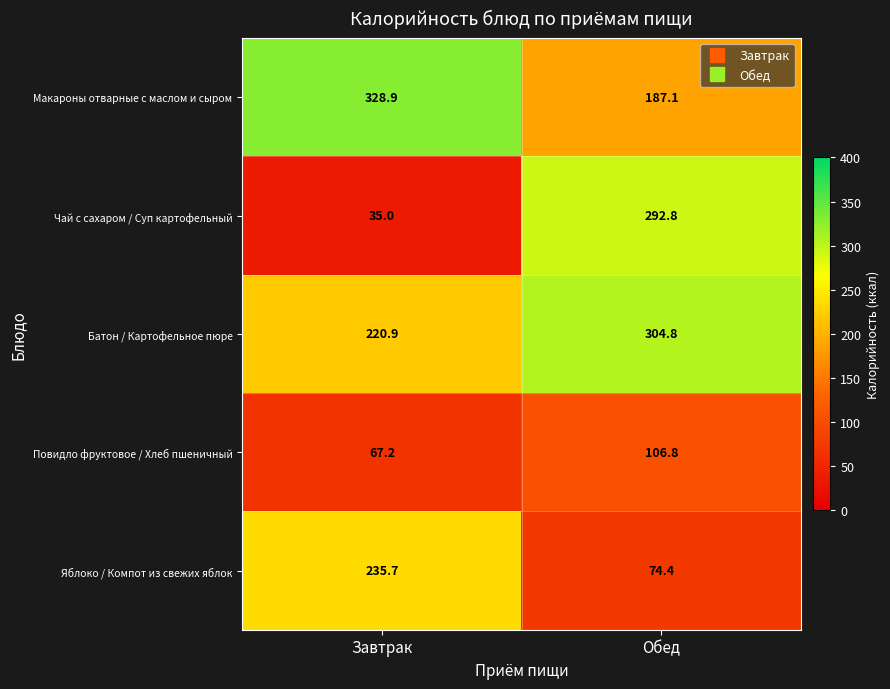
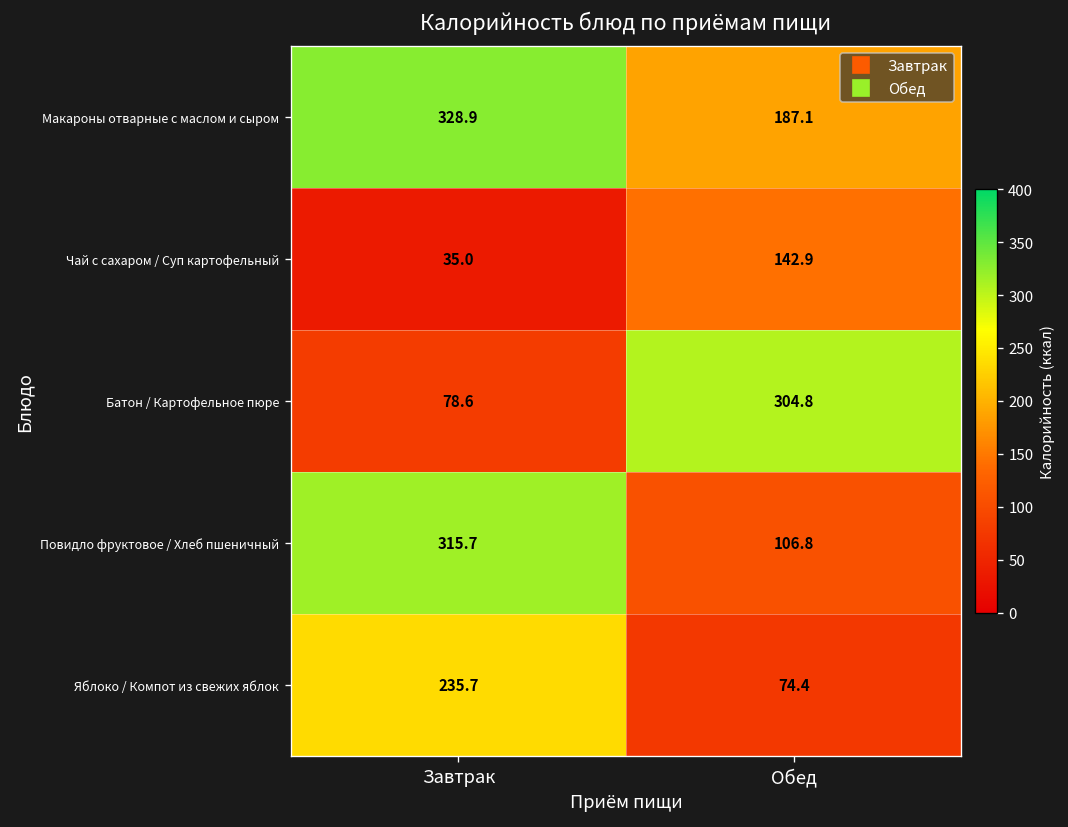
  {
    "Макароны отварные с маслом и сыром": {
      "Завтрак": 328.9,
      "Обед": 187.1
    },
    "Чай с сахаром / Суп картофельный": {
      "Завтрак": 35.0,
-     "Обед": 292.8
+     "Обед": 142.9
    },
    "Батон / Картофельное пюре": {
-     "Завтрак": 220.9,
+     "Завтрак": 78.6,
      "Обед": 304.8
    },
    "Повидло фруктовое / Хлеб пшеничный": {
-     "Завтрак": 67.2,
+     "Завтрак": 315.7,
      "Обед": 106.8
    },
    "Яблоко / Компот из свежих яблок": {
      "Завтрак": 235.7,
      "Обед": 74.4
    }
  }
